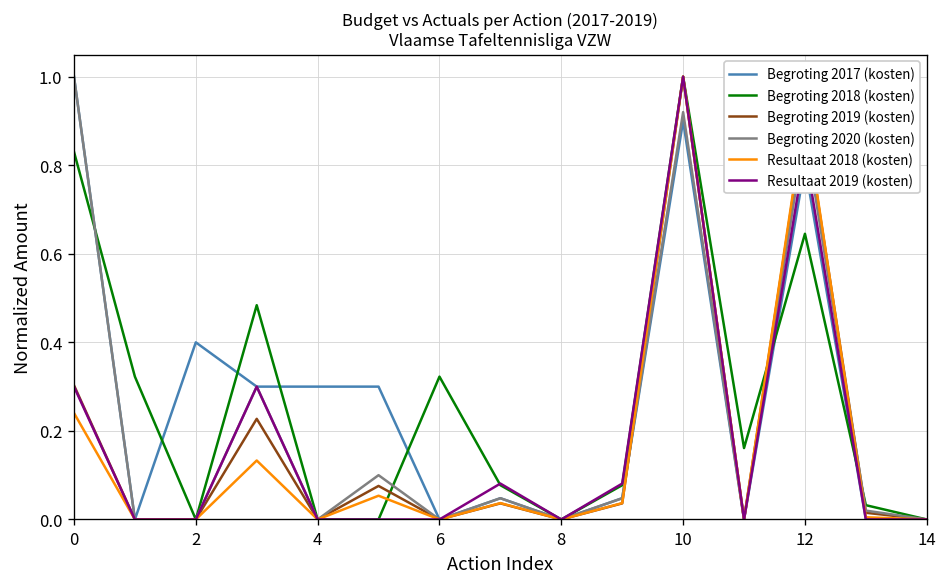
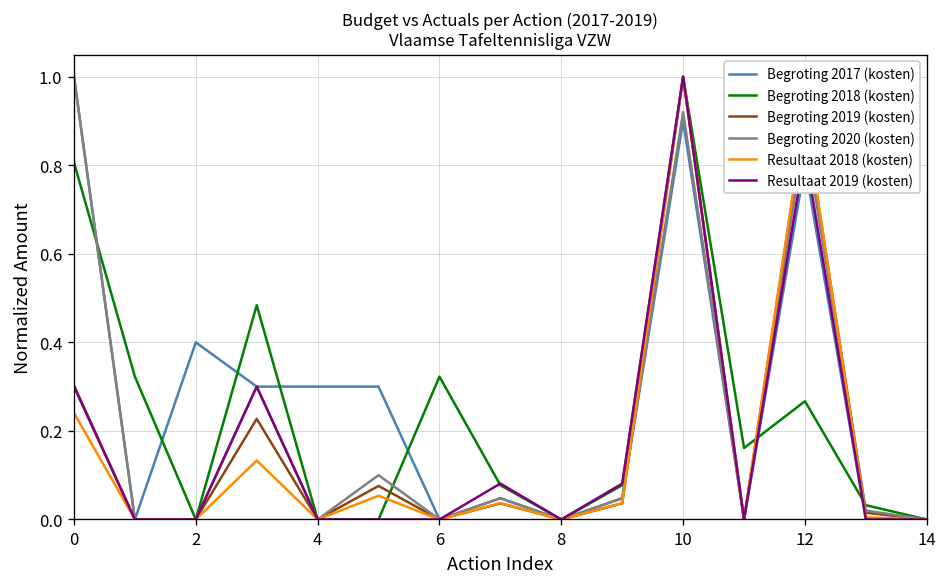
  {
    "Begroting 2017 (kosten)": {
      "2": 0.40,
      "4": 0.30,
      "10": 0.90
    },
    "Begroting 2018 (kosten)": {
-     "0": 0.83,
+     "0": 0.81,
      "6": 0.32,
-     "12": 0.65
+     "12": 0.27
    },
    "Begroting 2020 (kosten)": {
      "10": 0.92
    },
    "Resultaat 2018 (kosten)": {
      "0": 0.24
    }
  }
